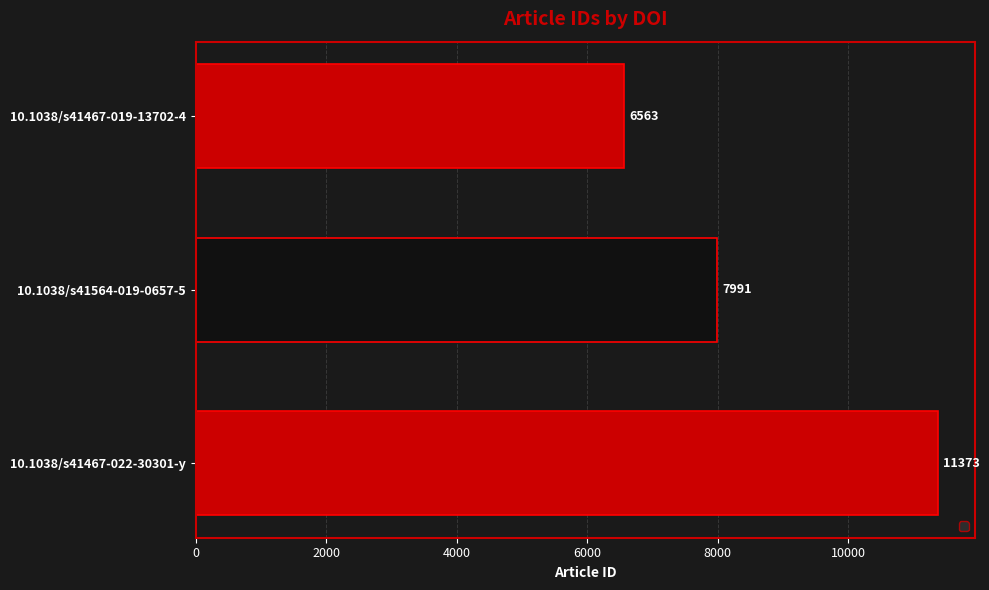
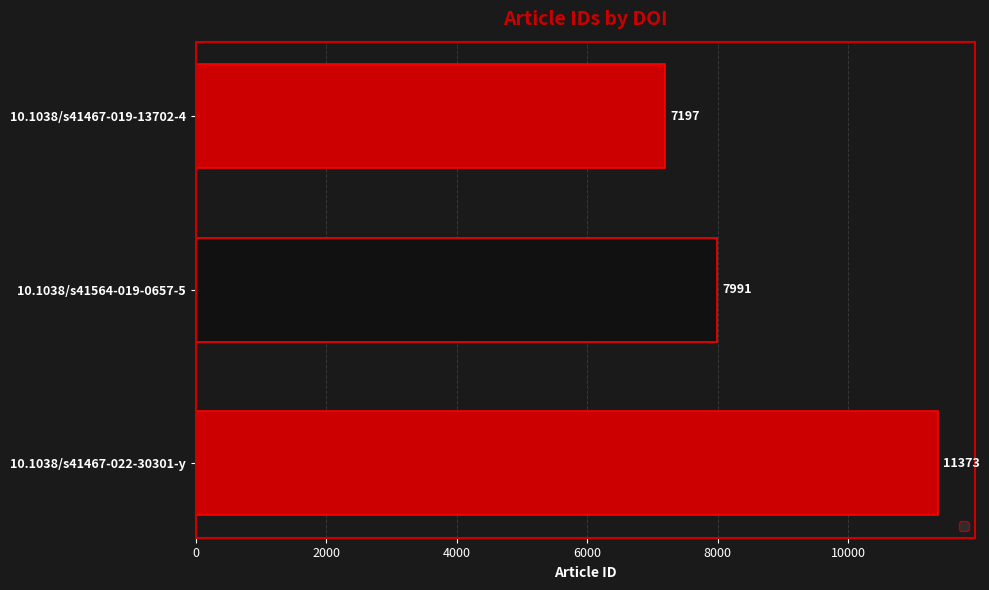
  {
-   "10.1038/s41467-019-13702-4": 6563,
+   "10.1038/s41467-019-13702-4": 7197,
    "10.1038/s41564-019-0657-5": 7991,
    "10.1038/s41467-022-30301-y": 11373
  }
